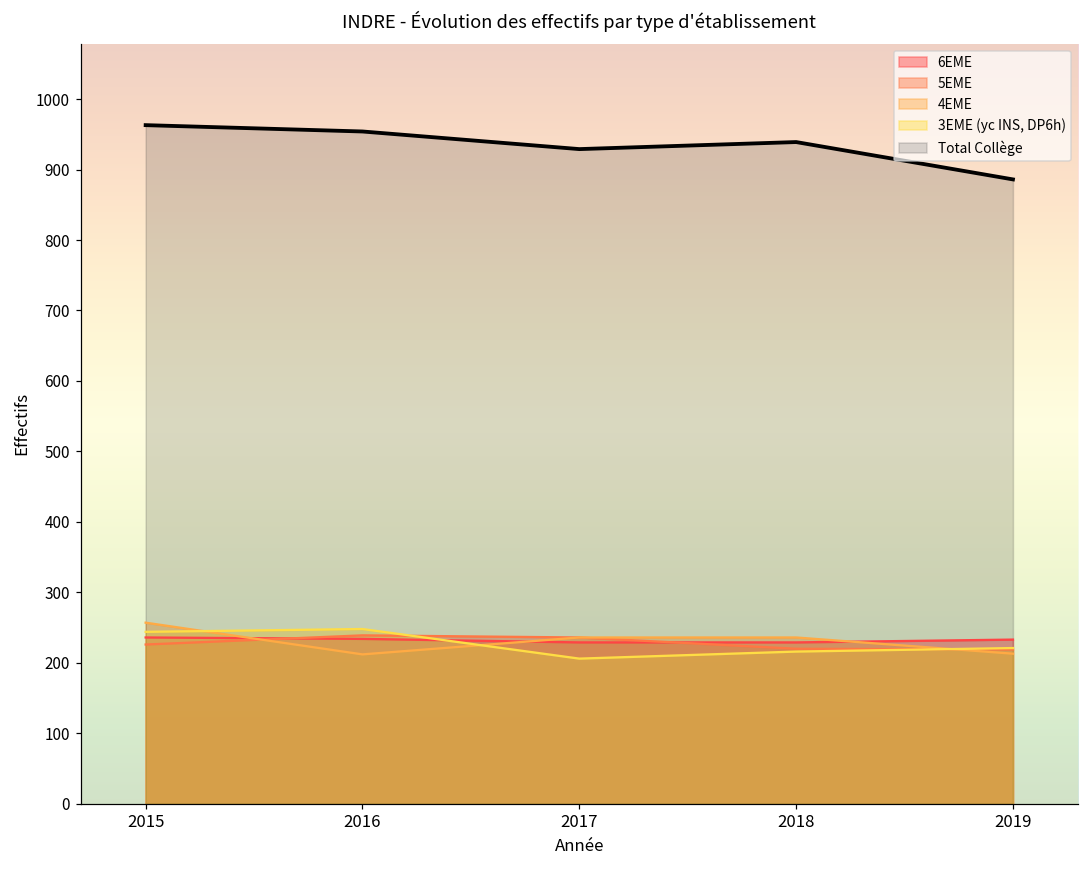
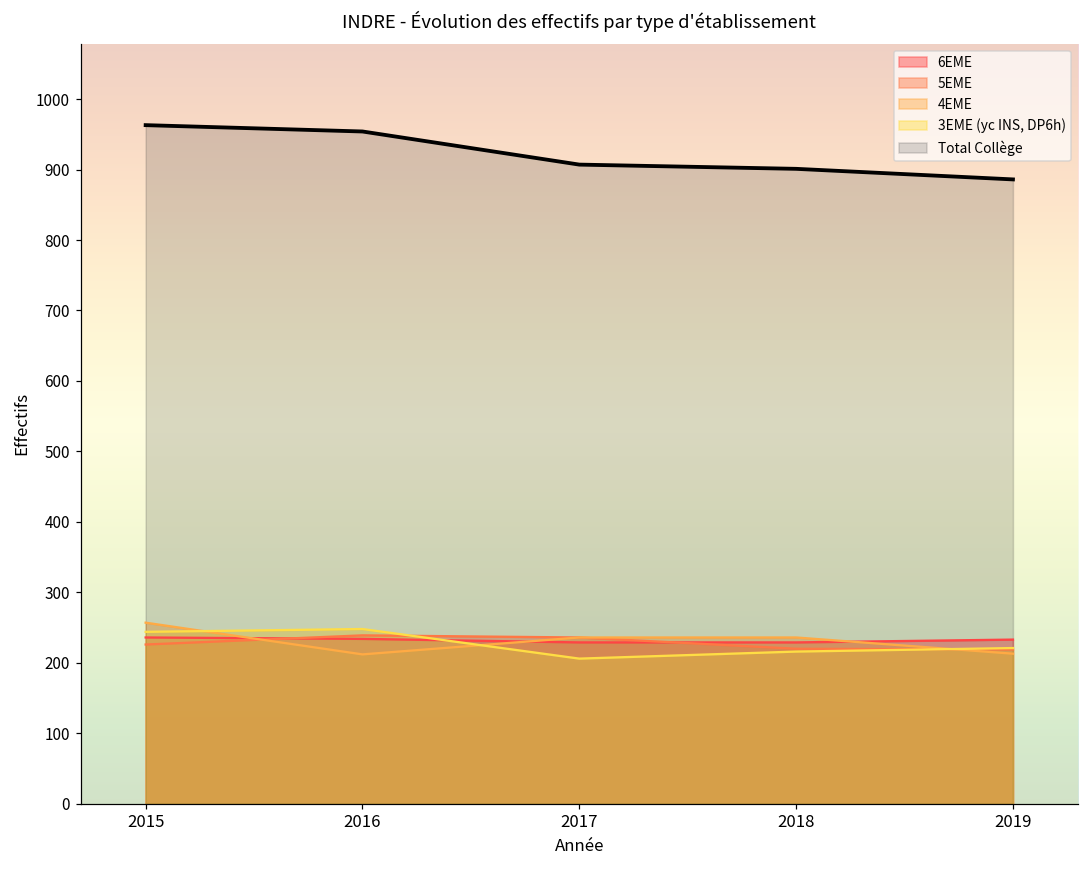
  {
    "Total Collège": {
      "2015": 960,
      "2016": 950,
-     "2017": 930,
-     "2018": 940,
+     "2017": 910,
+     "2018": 900,
      "2019": 890
    }
  }
